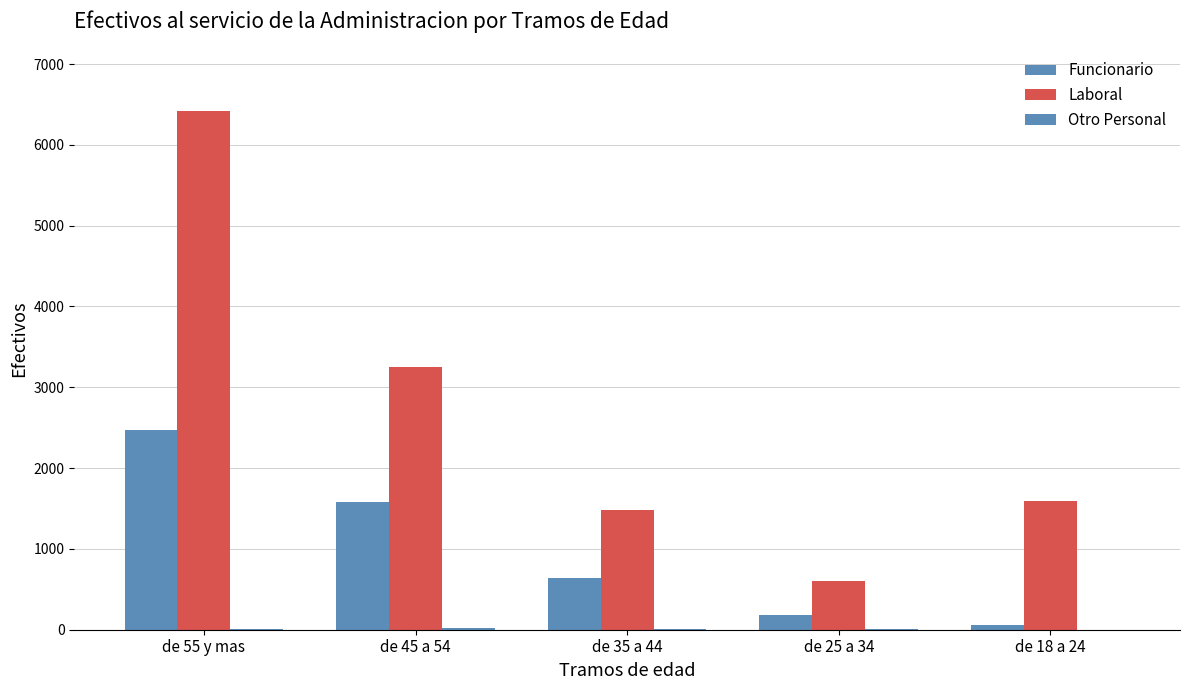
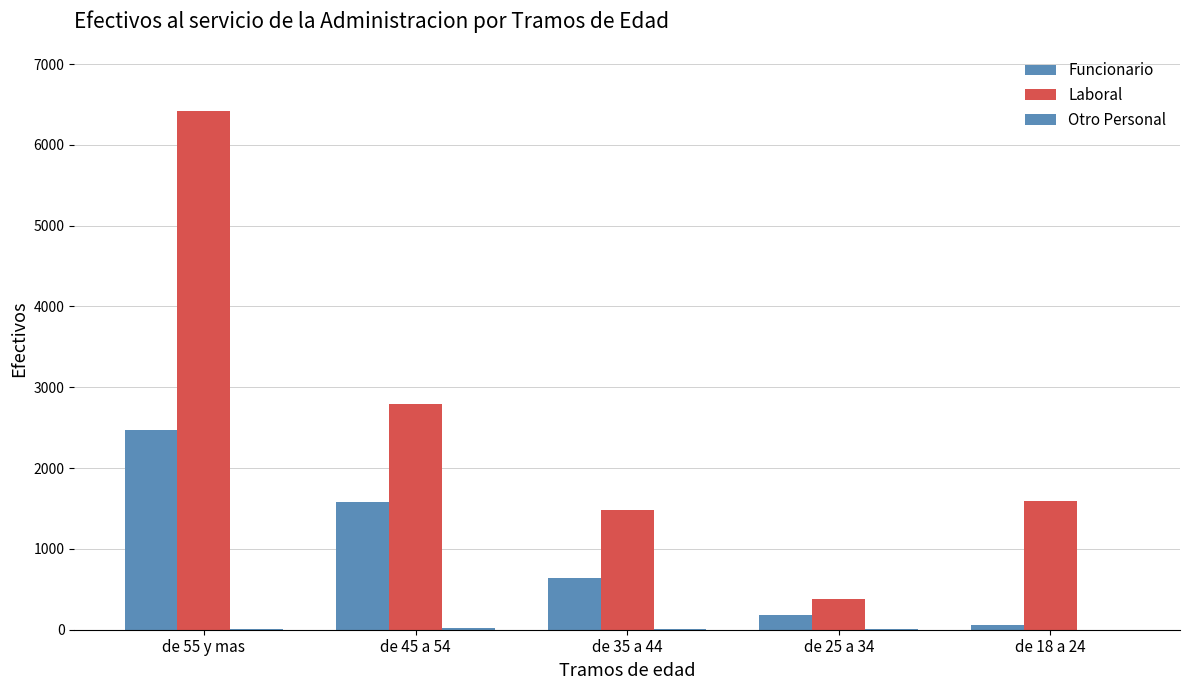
  {
    "Laboral": {
      "de 55 y mas": 6400,
-     "de 45 a 54": 3300,
+     "de 45 a 54": 2800,
      "de 35 a 44": 1500,
-     "de 25 a 34": 600,
+     "de 25 a 34": 400,
      "de 18 a 24": 1600
    }
  }
